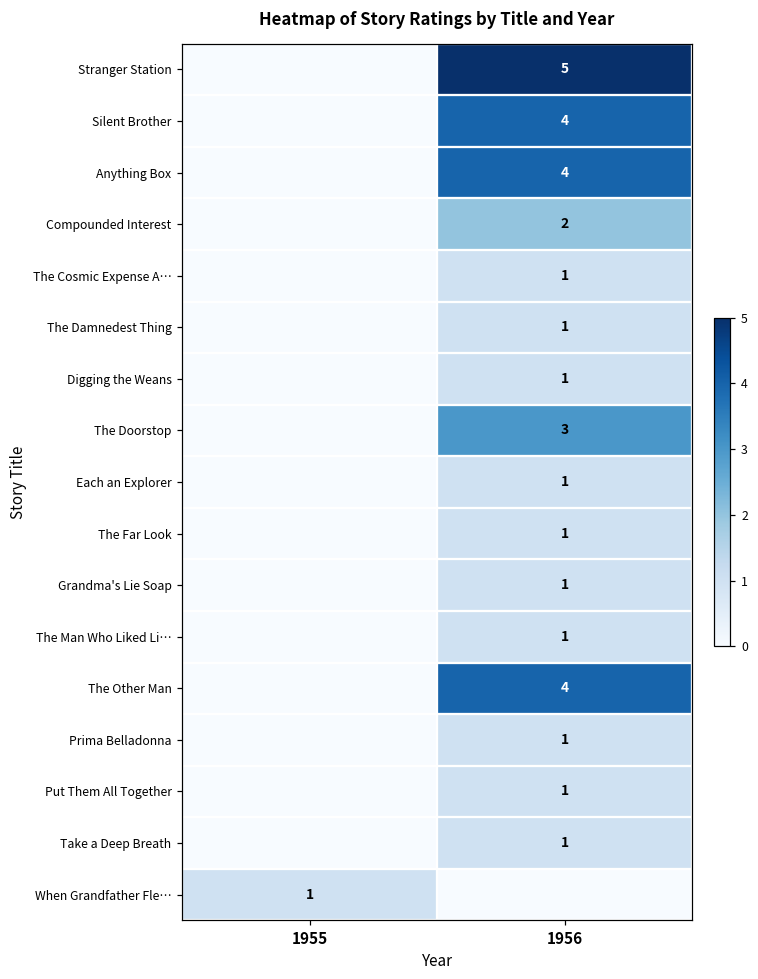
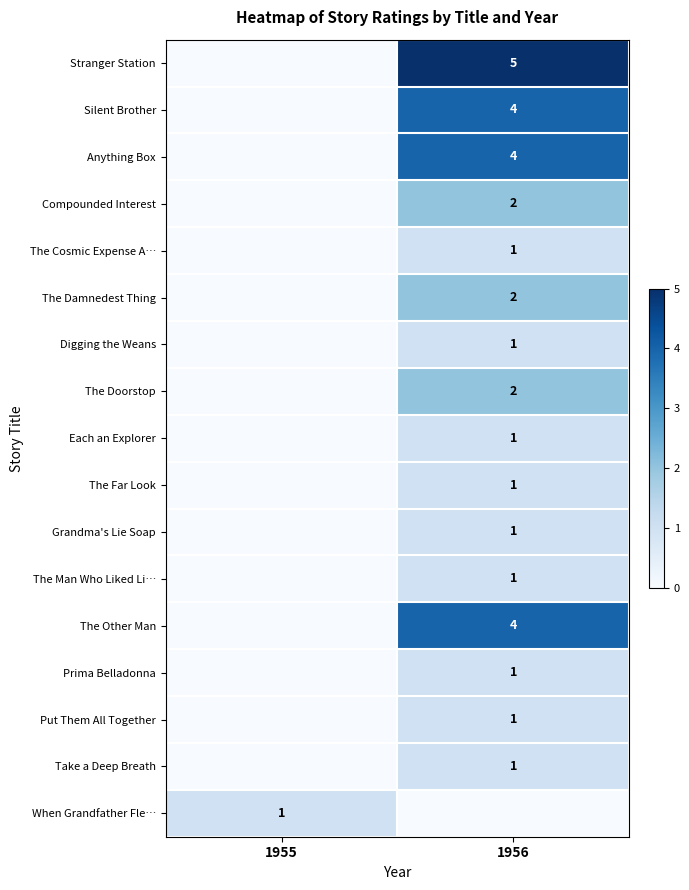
  {
    "Stranger Station": {
      "1956": 5
    },
    "Silent Brother": {
      "1956": 4
    },
    "Anything Box": {
      "1956": 4
    },
    "Compounded Interest": {
      "1956": 2
    },
    "The Cosmic Expense A…": {
      "1956": 1
    },
    "The Damnedest Thing": {
-     "1956": 1
+     "1956": 2
    },
    "Digging the Weans": {
      "1956": 1
    },
    "The Doorstop": {
-     "1956": 3
+     "1956": 2
    },
    "Each an Explorer": {
      "1956": 1
    },
    "The Far Look": {
      "1956": 1
    },
    "Grandma's Lie Soap": {
      "1956": 1
    },
    "The Man Who Liked Li…": {
      "1956": 1
    },
    "The Other Man": {
      "1956": 4
    },
    "Prima Belladonna": {
      "1956": 1
    },
    "Put Them All Together": {
      "1956": 1
    },
    "Take a Deep Breath": {
      "1956": 1
    },
    "When Grandfather Fle…": {
      "1955": 1
    }
  }
